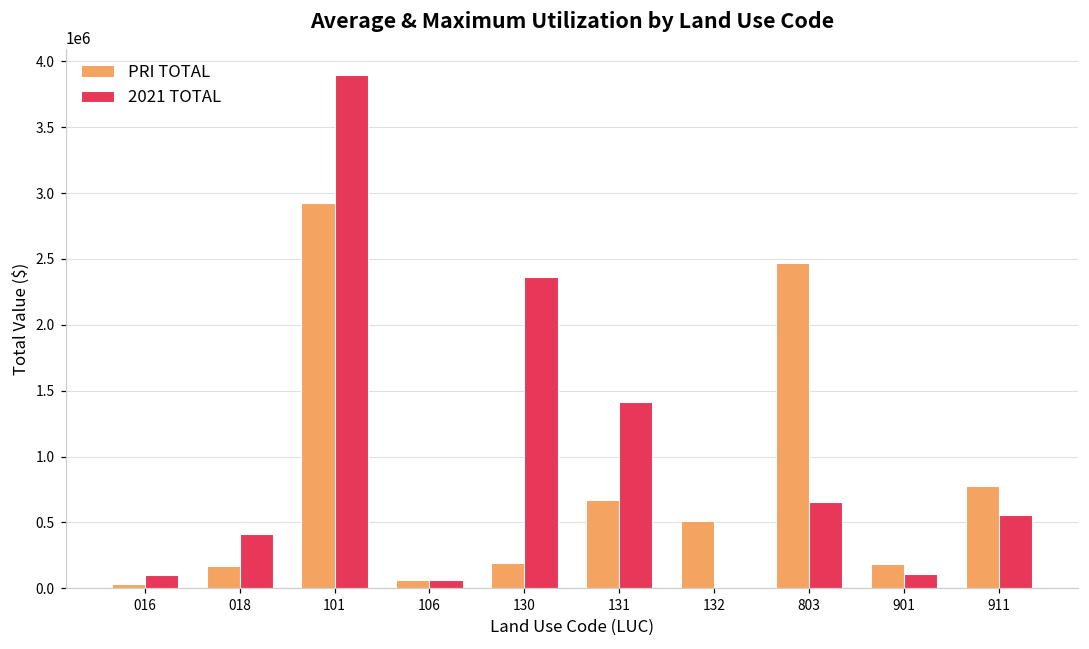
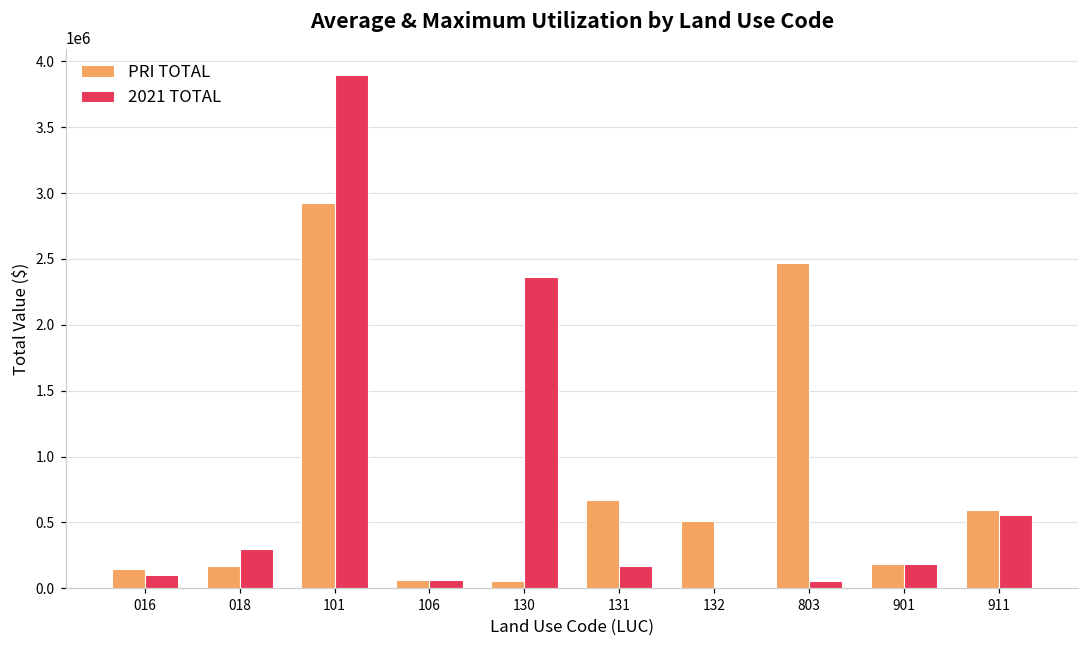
  {
    "PRI TOTAL": {
-     "016": 30000,
+     "016": 140000,
      "018": 170000,
      "101": 2920000,
      "106": 60000,
-     "130": 190000,
+     "130": 60000,
      "131": 670000,
      "132": 510000,
      "803": 2470000,
      "901": 190000,
-     "911": 770000
+     "911": 600000
    },
    "2021 TOTAL": {
      "016": 100000,
-     "018": 410000,
+     "018": 300000,
      "101": 3900000,
      "106": 60000,
      "130": 2360000,
-     "131": 1410000,
-     "803": 650000,
-     "901": 100000,
+     "131": 170000,
+     "803": 50000,
+     "901": 180000,
      "911": 550000
    }
  }
